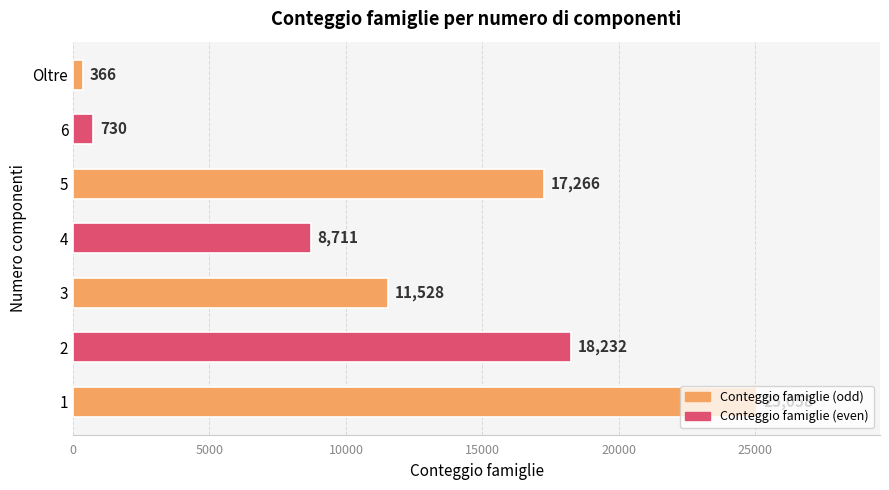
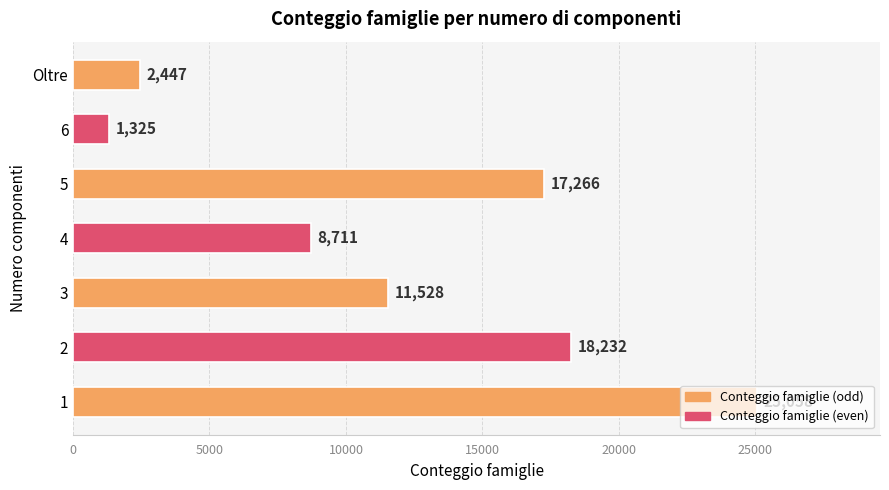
  {
-   "Oltre": "366",
-   "6": "730",
+   "Oltre": "2,447",
+   "6": "1,325",
    "5": "17,266",
    "4": "8,711",
    "3": "11,528",
    "2": "18,232"
  }
